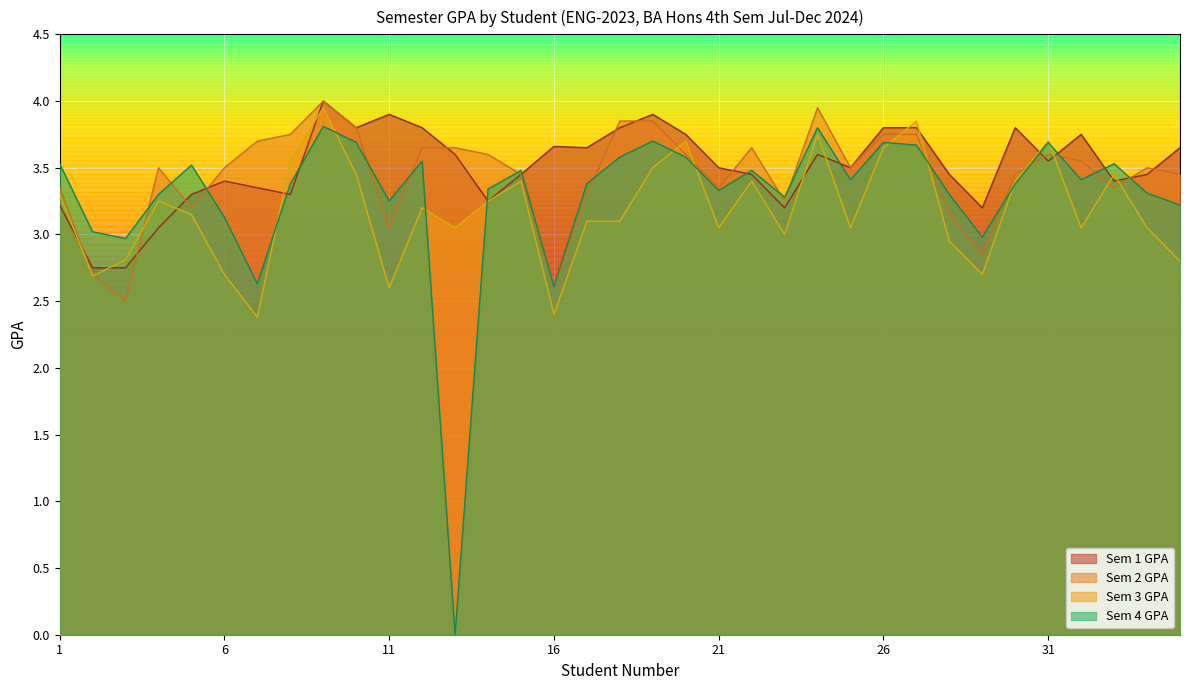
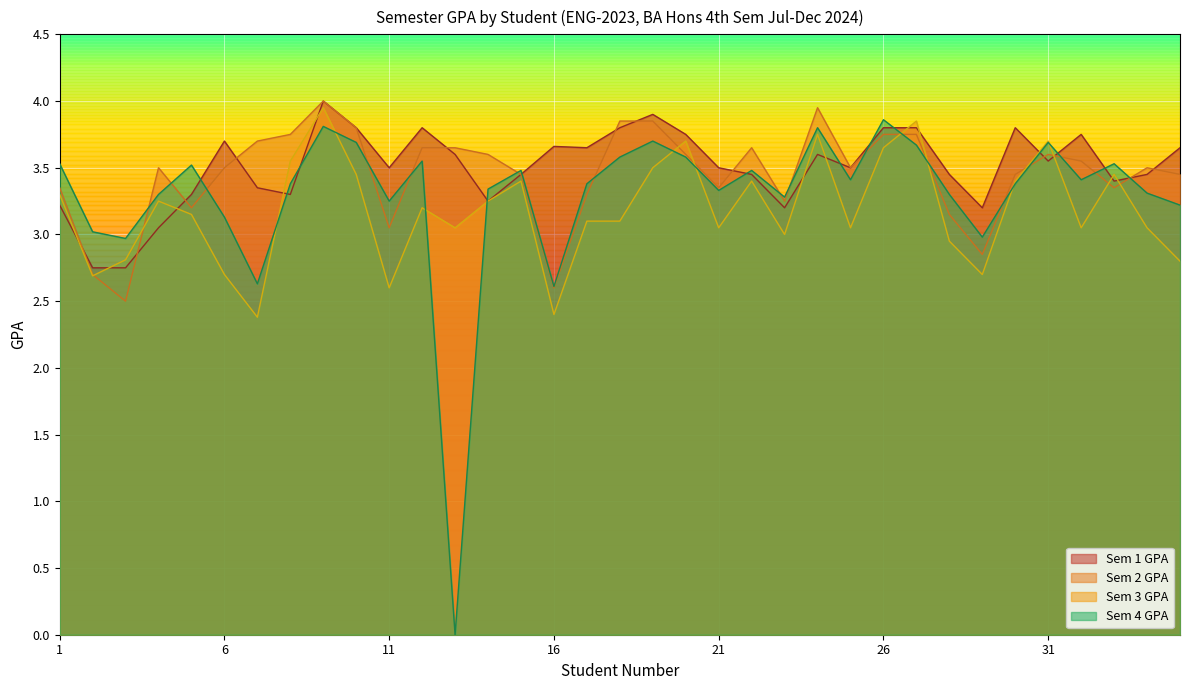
  {
    "Sem 1 GPA": {
      "1": 3.22,
-     "6": 3.4,
-     "11": 3.9,
+     "6": 3.7,
+     "11": 3.5,
      "16": 3.66,
      "21": 3.5,
      "26": 3.8,
      "31": 3.55
    },
    "Sem 4 GPA": {
      "1": 3.53,
      "6": 3.13,
      "11": 3.25,
      "21": 3.33,
-     "26": 3.69
+     "26": 3.86
    }
  }
